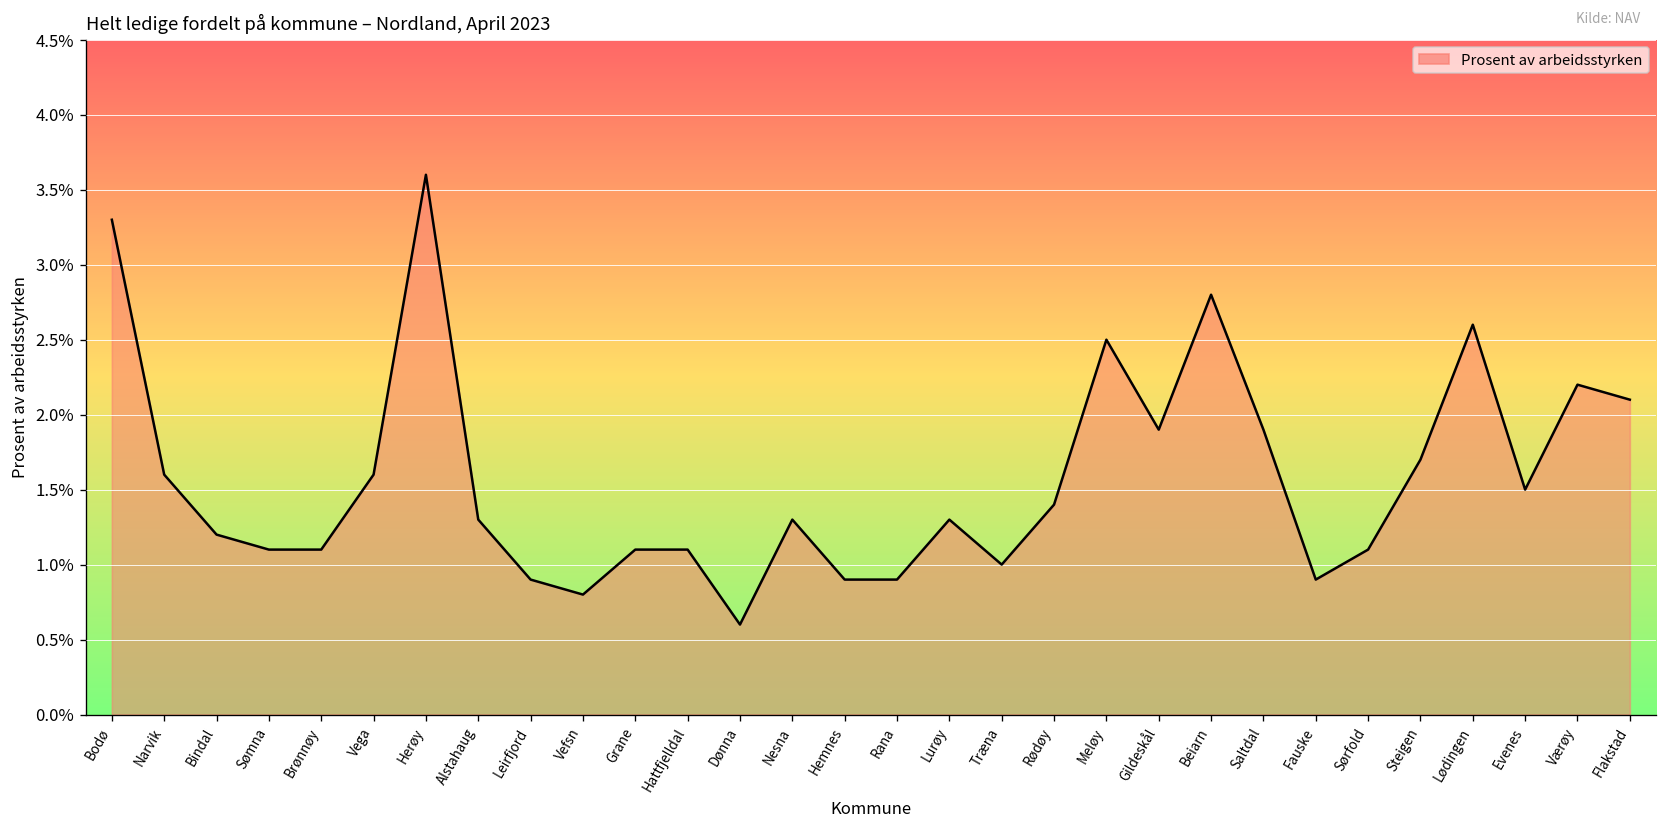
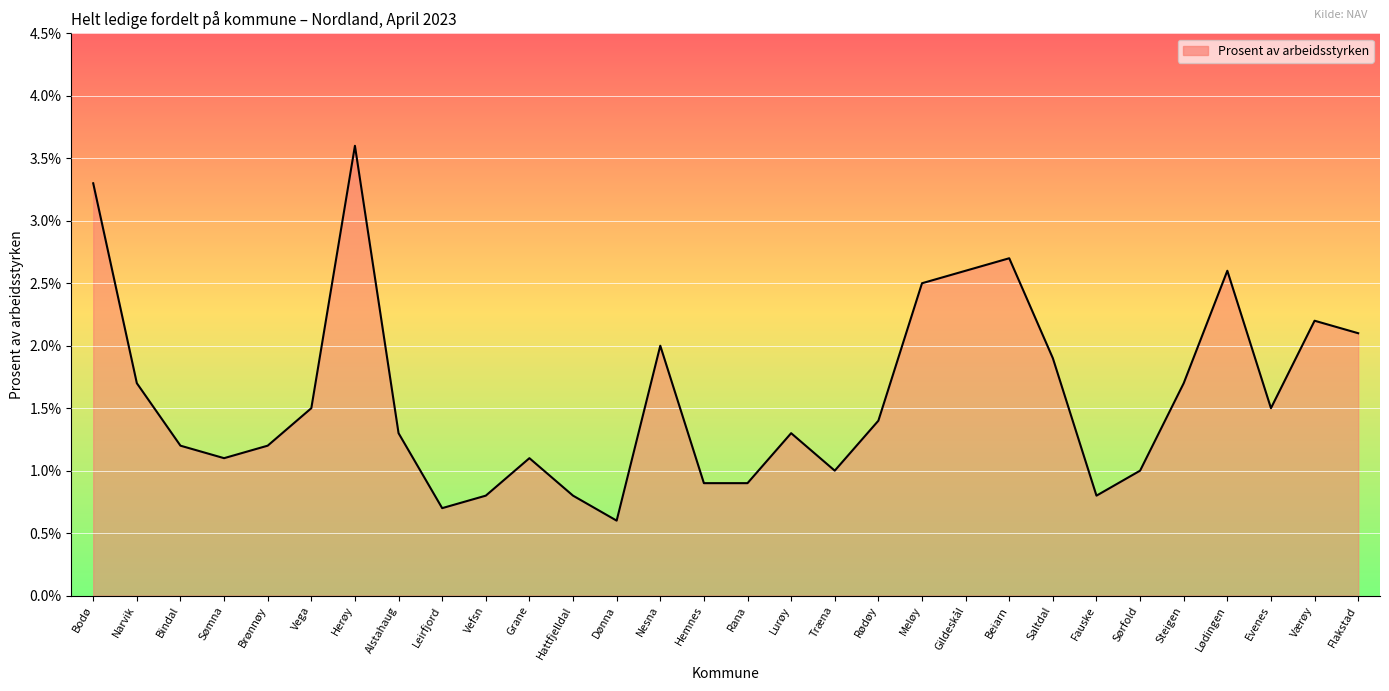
  {
    "Bodø": "3.3%",
-   "Narvik": "1.6%",
+   "Narvik": "1.7%",
    "Bindal": "1.2%",
    "Sømna": "1.1%",
-   "Brønnøy": "1.1%",
-   "Vega": "1.6%",
+   "Brønnøy": "1.2%",
+   "Vega": "1.5%",
    "Herøy": "3.6%",
    "Alstahaug": "1.3%",
-   "Leirfjord": "0.9%",
+   "Leirfjord": "0.7%",
    "Vefsn": "0.8%",
    "Grane": "1.1%",
-   "Hattfjelldal": "1.1%",
+   "Hattfjelldal": "0.8%",
    "Dønna": "0.6%",
-   "Nesna": "1.3%",
+   "Nesna": "2.0%",
    "Hemnes": "0.9%",
    "Rana": "0.9%",
    "Lurøy": "1.3%",
    "Træna": "1.0%",
    "Rødøy": "1.4%",
    "Meløy": "2.5%",
-   "Gildeskål": "1.9%",
-   "Beiarn": "2.8%",
+   "Gildeskål": "2.6%",
+   "Beiarn": "2.7%",
    "Saltdal": "1.9%",
-   "Fauske": "0.9%",
-   "Sørfold": "1.1%",
+   "Fauske": "0.8%",
+   "Sørfold": "1.0%",
    "Steigen": "1.7%",
    "Lødingen": "2.6%",
    "Evenes": "1.5%",
    "Værøy": "2.2%",
    "Flakstad": "2.1%"
  }
